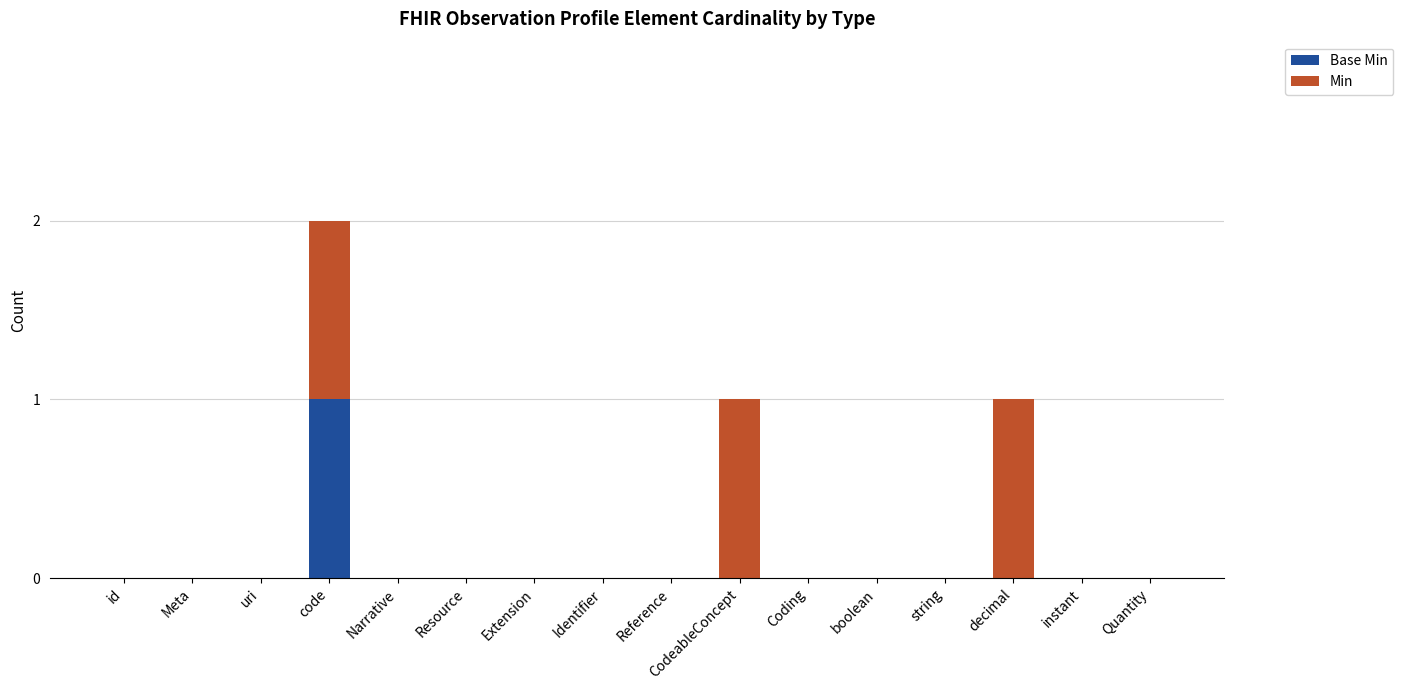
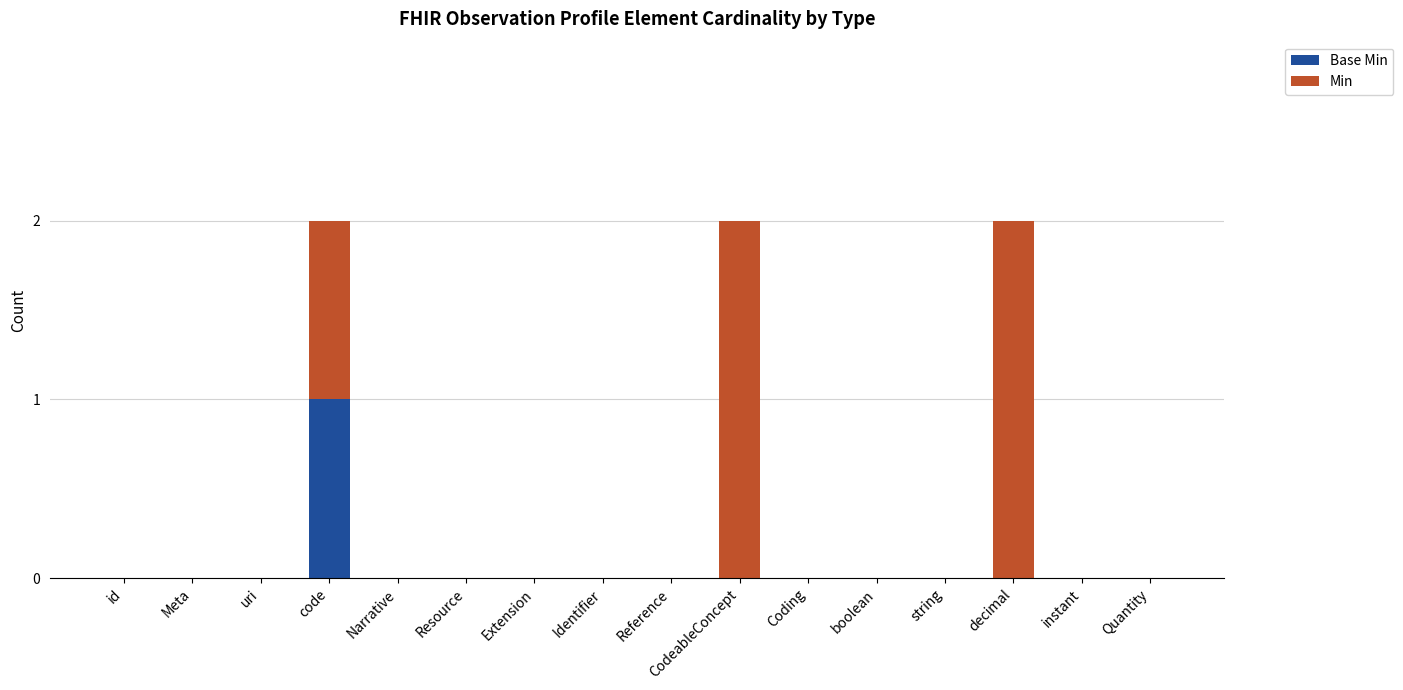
  {
    "Base Min": {
      "id": 0,
      "Meta": 0,
      "uri": 0,
      "code": 1,
      "Narrative": 0,
      "Resource": 0,
      "Extension": 0,
      "Identifier": 0,
      "Reference": 0,
      "CodeableConcept": 0,
      "Coding": 0,
      "boolean": 0,
      "string": 0,
      "decimal": 0,
      "instant": 0,
      "Quantity": 0
    },
    "Min": {
-     "CodeableConcept": 1,
-     "decimal": 1
+     "CodeableConcept": 2,
+     "decimal": 2
    }
  }
